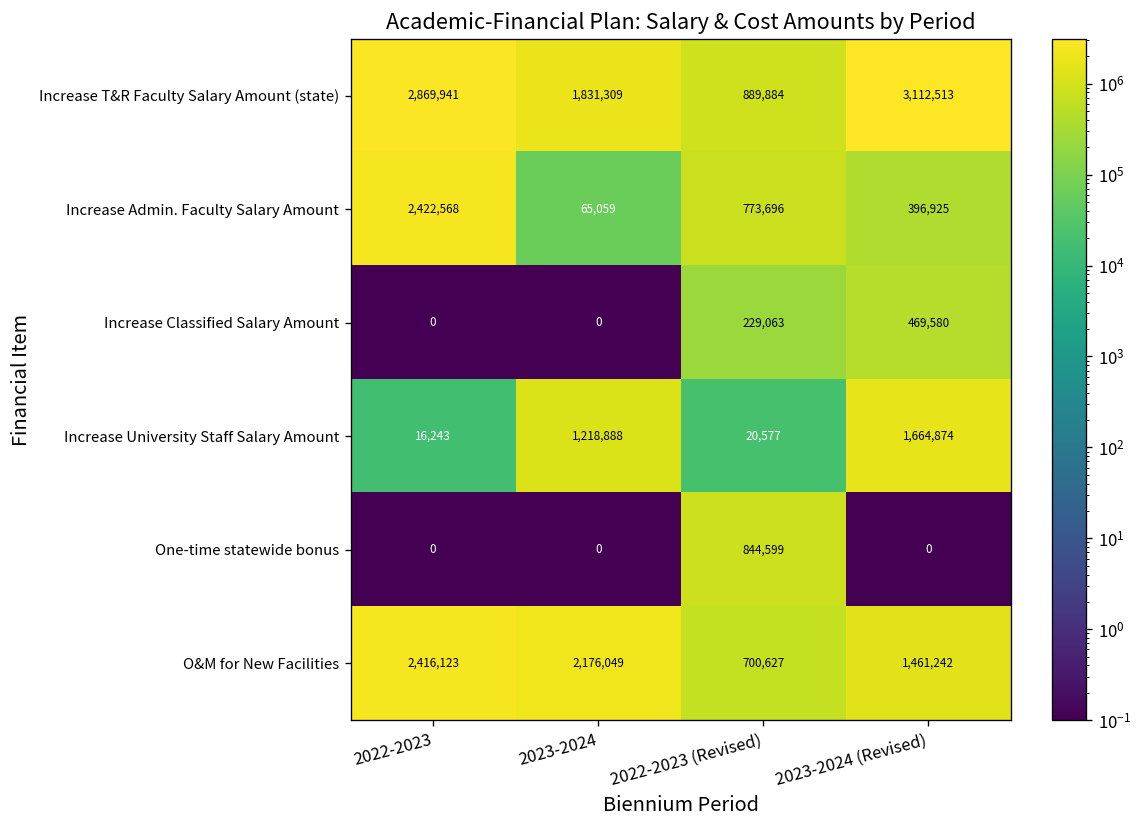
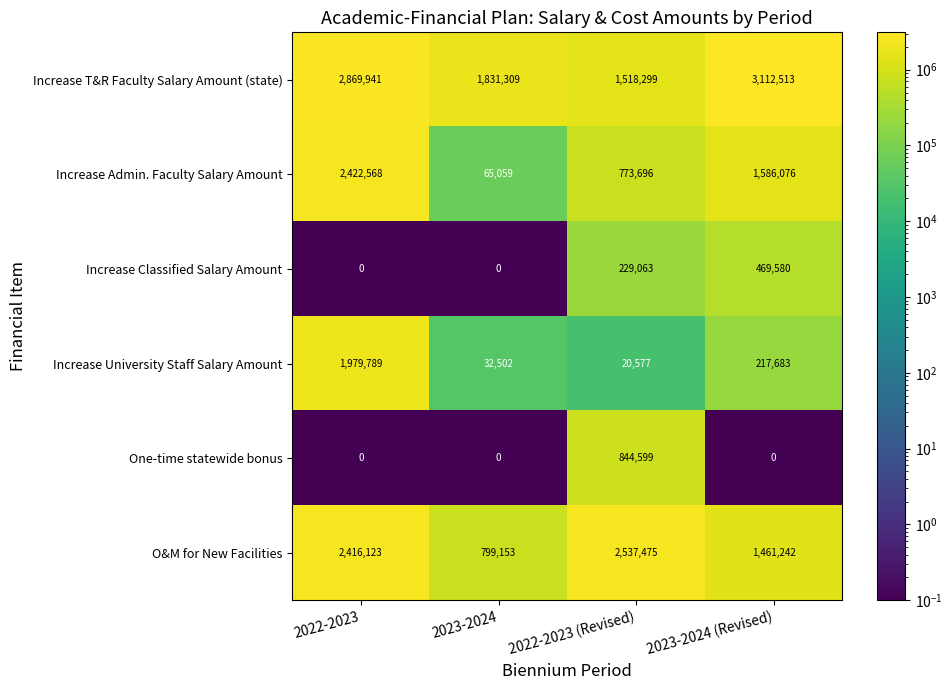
  {
    "Increase T&R Faculty Salary Amount (state)": {
      "2022-2023": "2,869,941",
      "2023-2024": "1,831,309",
-     "2022-2023 (Revised)": "889,884",
+     "2022-2023 (Revised)": "1,518,299",
      "2023-2024 (Revised)": "3,112,513"
    },
    "Increase Admin. Faculty Salary Amount": {
      "2022-2023": "2,422,568",
      "2023-2024": "65,059",
      "2022-2023 (Revised)": "773,696",
-     "2023-2024 (Revised)": "396,925"
+     "2023-2024 (Revised)": "1,586,076"
    },
    "Increase Classified Salary Amount": {
      "2022-2023": "0",
      "2023-2024": "0",
      "2022-2023 (Revised)": "229,063",
      "2023-2024 (Revised)": "469,580"
    },
    "Increase University Staff Salary Amount": {
-     "2022-2023": "16,243",
-     "2023-2024": "1,218,888",
+     "2022-2023": "1,979,789",
+     "2023-2024": "32,502",
      "2022-2023 (Revised)": "20,577",
-     "2023-2024 (Revised)": "1,664,874"
+     "2023-2024 (Revised)": "217,683"
    },
    "One-time statewide bonus": {
      "2022-2023": "0",
      "2023-2024": "0",
      "2022-2023 (Revised)": "844,599",
      "2023-2024 (Revised)": "0"
    },
    "O&M for New Facilities": {
      "2022-2023": "2,416,123",
-     "2023-2024": "2,176,049",
-     "2022-2023 (Revised)": "700,627",
+     "2023-2024": "799,153",
+     "2022-2023 (Revised)": "2,537,475",
      "2023-2024 (Revised)": "1,461,242"
    }
  }
